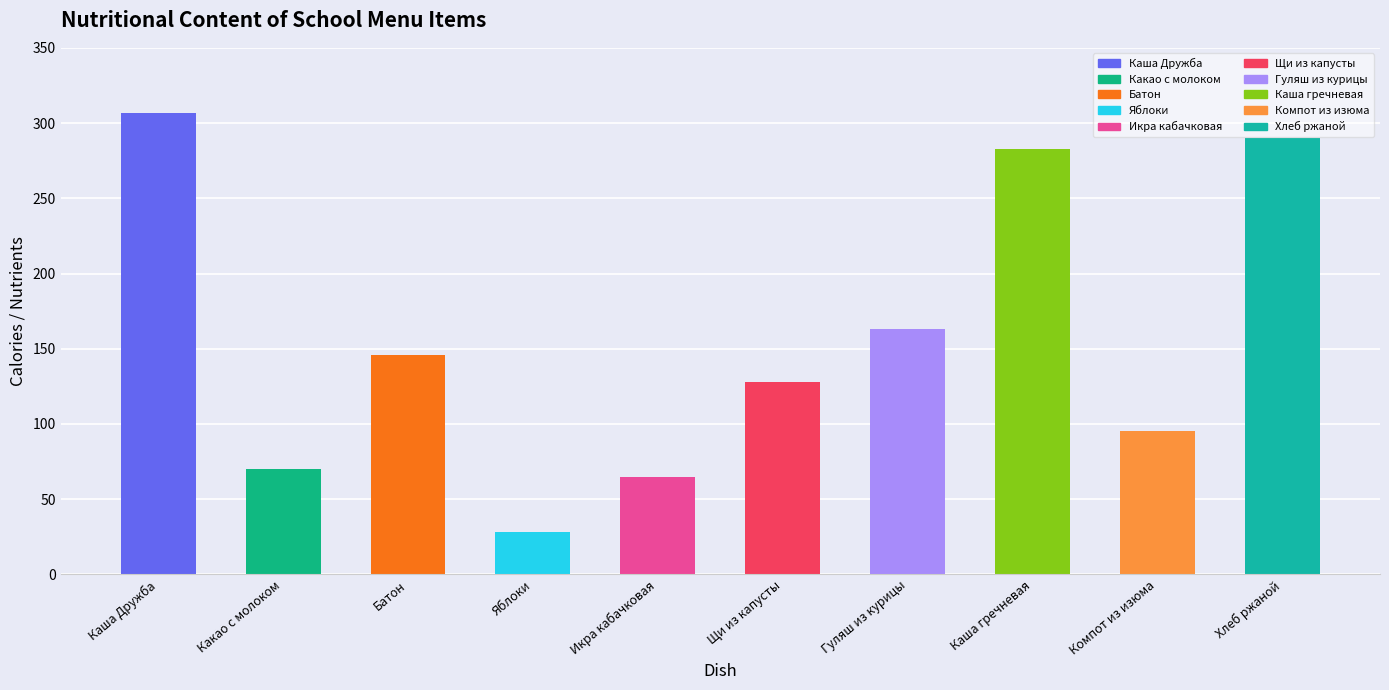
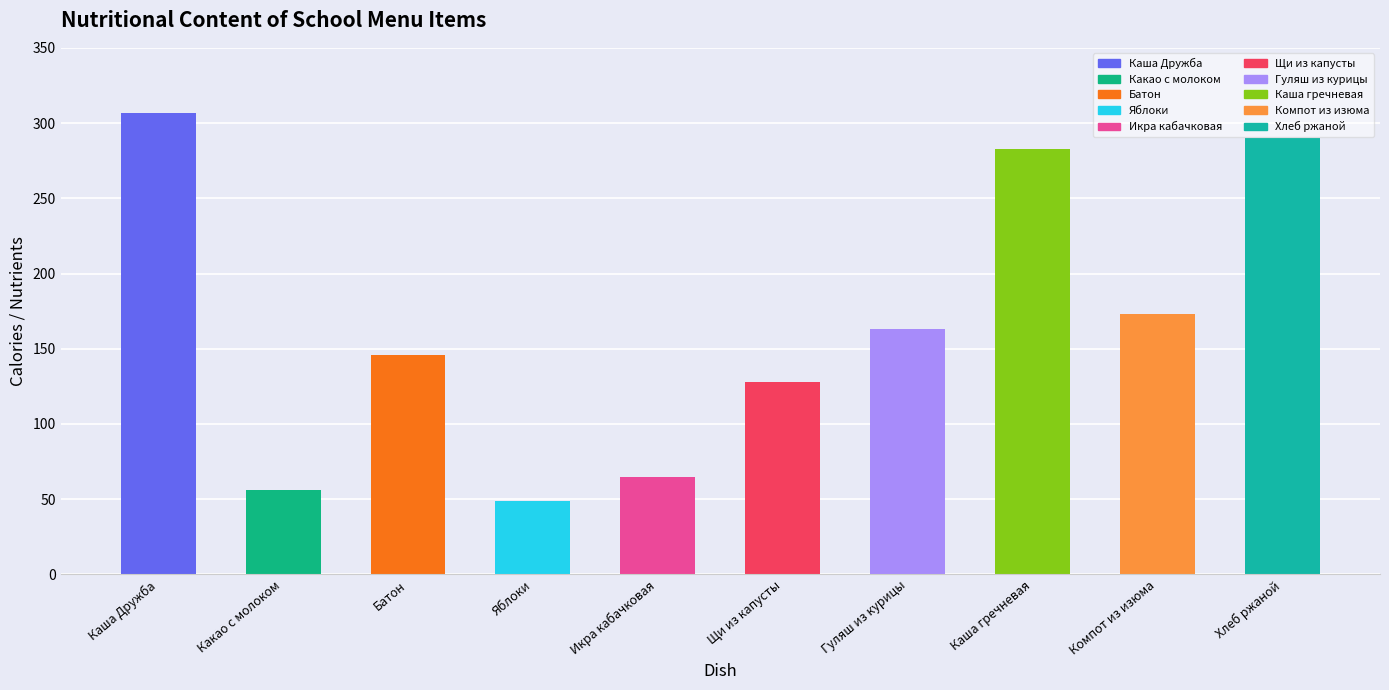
  {
    "Каша Дружба": 307,
-   "Какао с молоком": 70,
+   "Какао с молоком": 56,
    "Батон": 146,
-   "Яблоки": 28,
+   "Яблоки": 49,
    "Икра кабачковая": 65,
    "Щи из капусты": 128,
    "Гуляш из курицы": 163,
    "Каша гречневая": 283,
-   "Компот из изюма": 95,
+   "Компот из изюма": 173,
    "Хлеб ржаной": 290
  }
